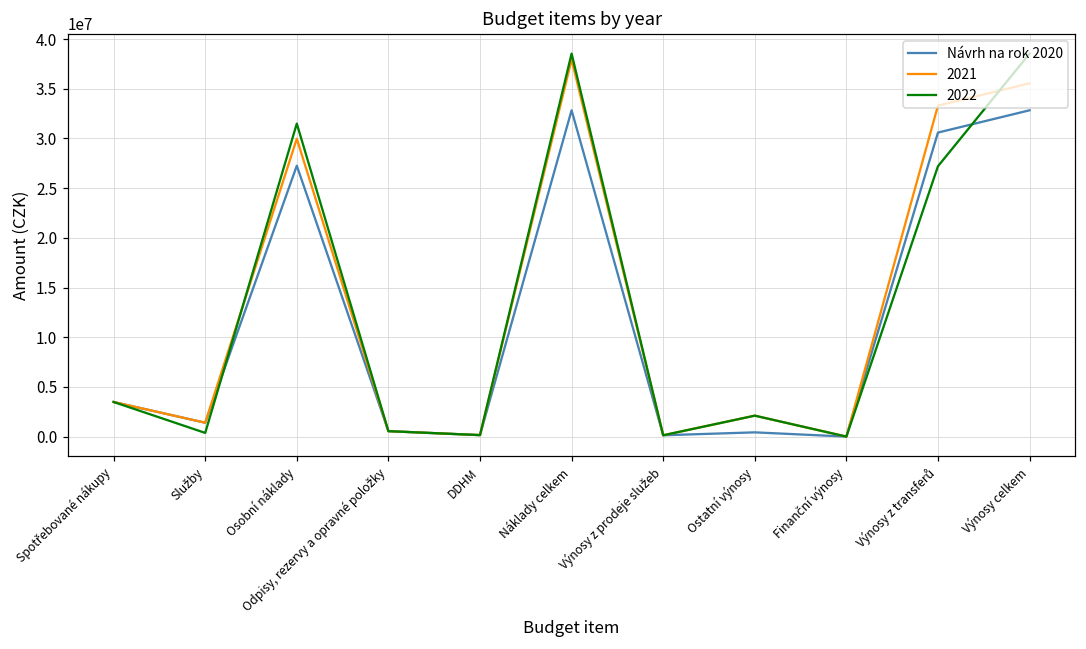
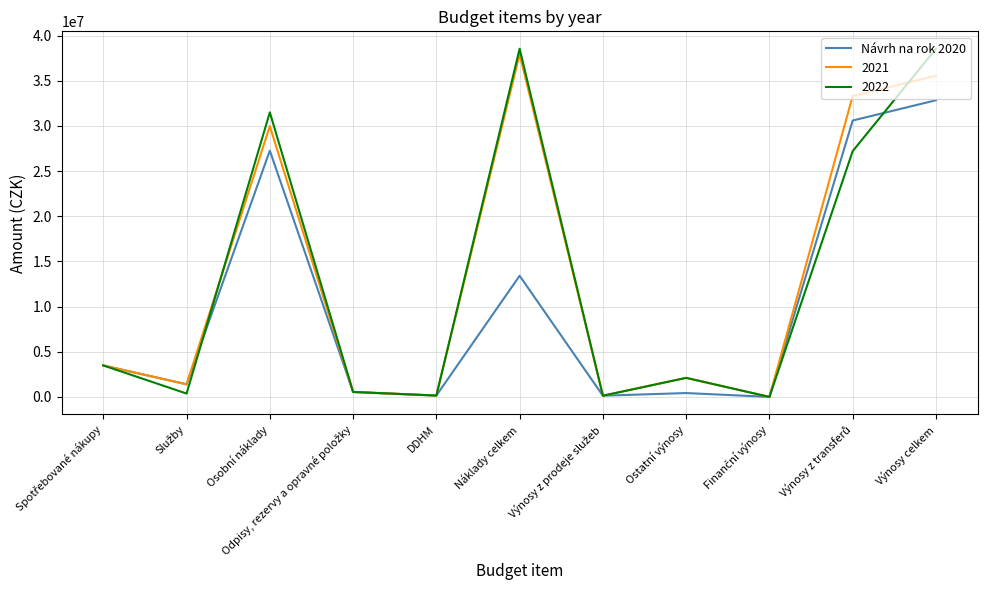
  {
    "Návrh na rok 2020": {
      "Osobní náklady": 27000000,
-     "Náklady celkem": 33000000,
+     "Náklady celkem": 13000000,
      "Ostatní výnosy": 0,
      "Výnosy z transferů": 31000000,
      "Výnosy celkem": 33000000
    },
    "2021": {
      "Osobní náklady": 30000000,
      "Náklady celkem": 38000000
    },
    "2022": {
      "Služby": 0,
      "Osobní náklady": 31000000,
      "Náklady celkem": 39000000,
      "Výnosy z transferů": 27000000
    }
  }
